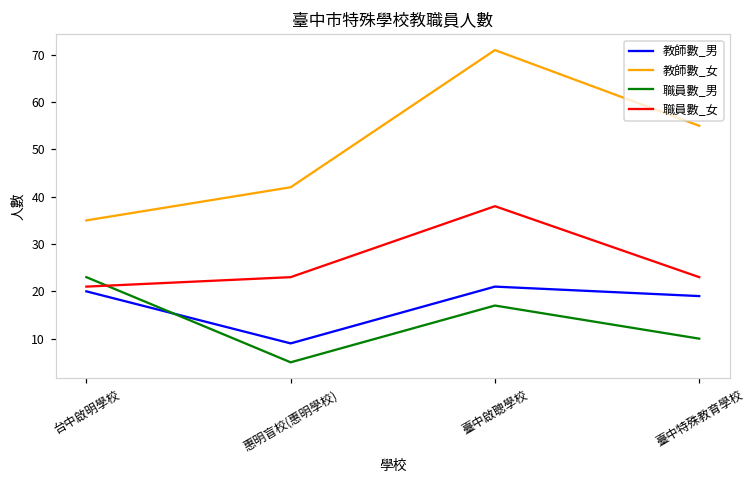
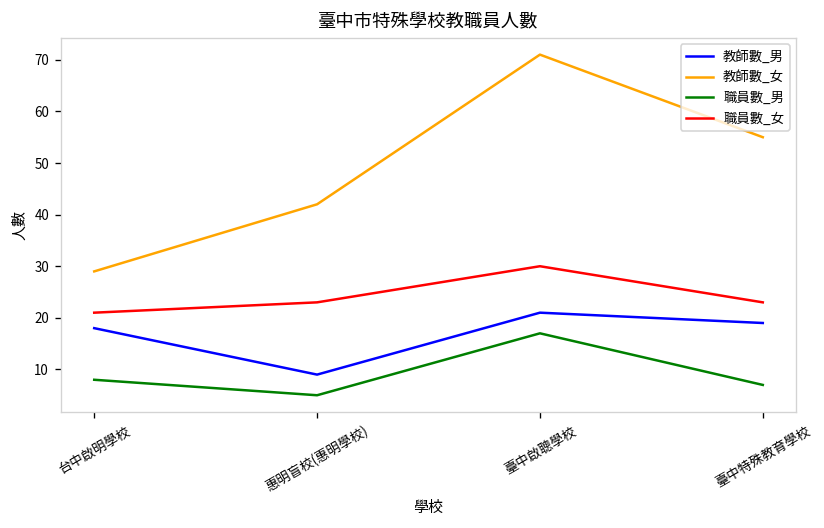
  {
    "教師數_男": {
-     "台中啟明學校": 20,
+     "台中啟明學校": 18,
      "惠明盲校(惠明學校)": 9,
      "臺中啟聰學校": 21,
      "臺中特殊教育學校": 19
    },
    "教師數_女": {
-     "台中啟明學校": 35,
+     "台中啟明學校": 29,
      "惠明盲校(惠明學校)": 42,
      "臺中啟聰學校": 71,
      "臺中特殊教育學校": 55
    },
    "職員數_男": {
-     "台中啟明學校": 23,
+     "台中啟明學校": 8,
      "惠明盲校(惠明學校)": 5,
      "臺中啟聰學校": 17,
-     "臺中特殊教育學校": 10
+     "臺中特殊教育學校": 7
    },
    "職員數_女": {
      "台中啟明學校": 21,
      "惠明盲校(惠明學校)": 23,
-     "臺中啟聰學校": 38,
+     "臺中啟聰學校": 30,
      "臺中特殊教育學校": 23
    }
  }
